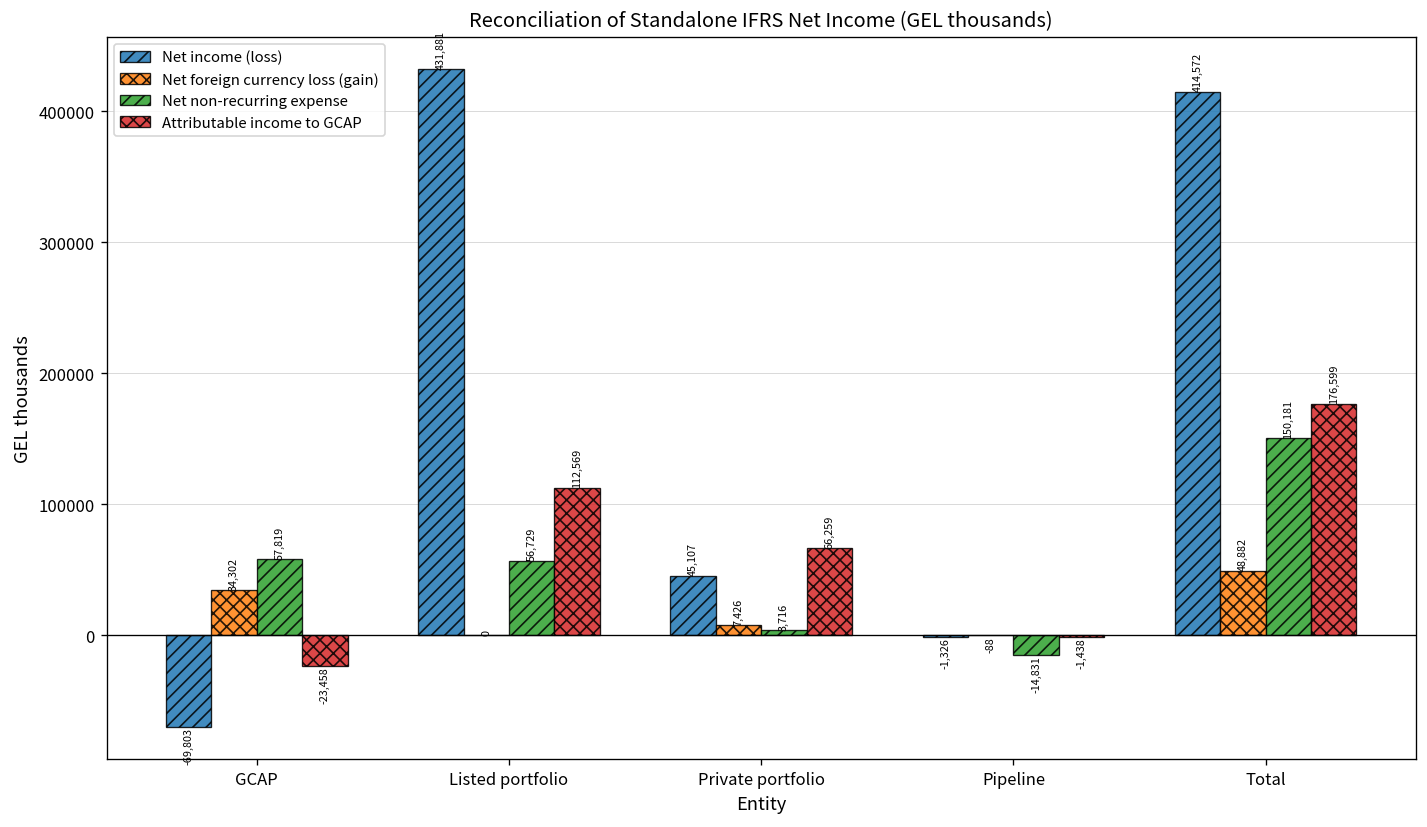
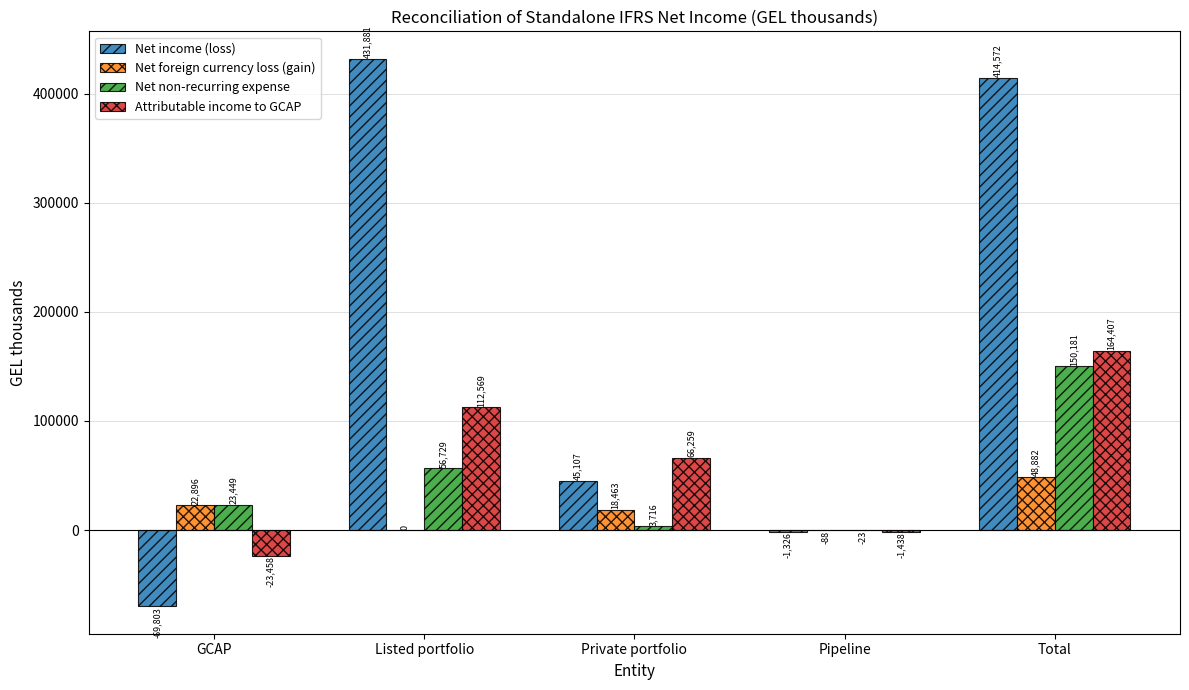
  {
    "Net income (loss)": {
      "GCAP": "-69,803",
      "Listed portfolio": "431,881",
      "Private portfolio": "45,107",
      "Pipeline": "-1,326",
      "Total": "414,572"
    },
    "Net foreign currency loss (gain)": {
-     "GCAP": "34,302",
+     "GCAP": "22,896",
      "Listed portfolio": "0",
-     "Private portfolio": "7,426",
+     "Private portfolio": "18,463",
      "Pipeline": "-88",
      "Total": "48,882"
    },
    "Net non-recurring expense": {
-     "GCAP": "57,819",
+     "GCAP": "23,449",
      "Listed portfolio": "56,729",
      "Private portfolio": "3,716",
-     "Pipeline": "-14,831",
+     "Pipeline": "-23",
      "Total": "150,181"
    },
    "Attributable income to GCAP": {
      "GCAP": "-23,458",
      "Listed portfolio": "112,569",
      "Private portfolio": "66,259",
      "Pipeline": "-1,438",
-     "Total": "176,599"
+     "Total": "164,407"
    }
  }
